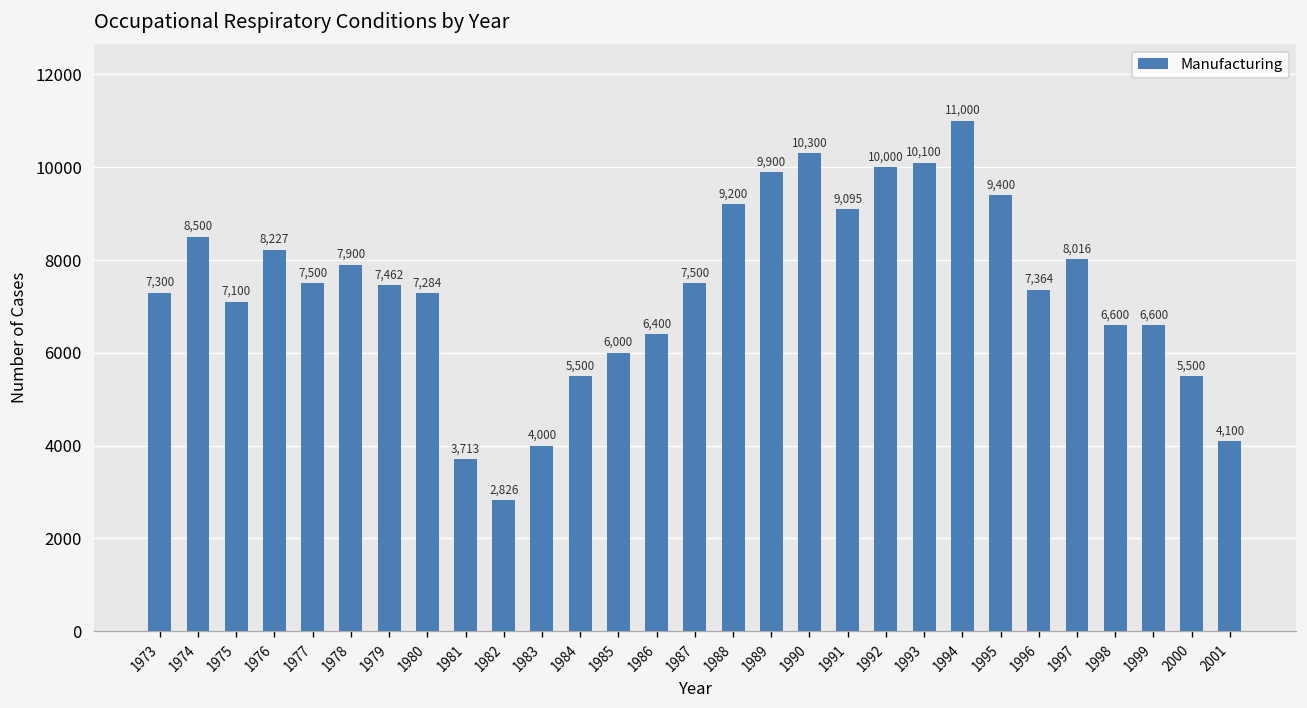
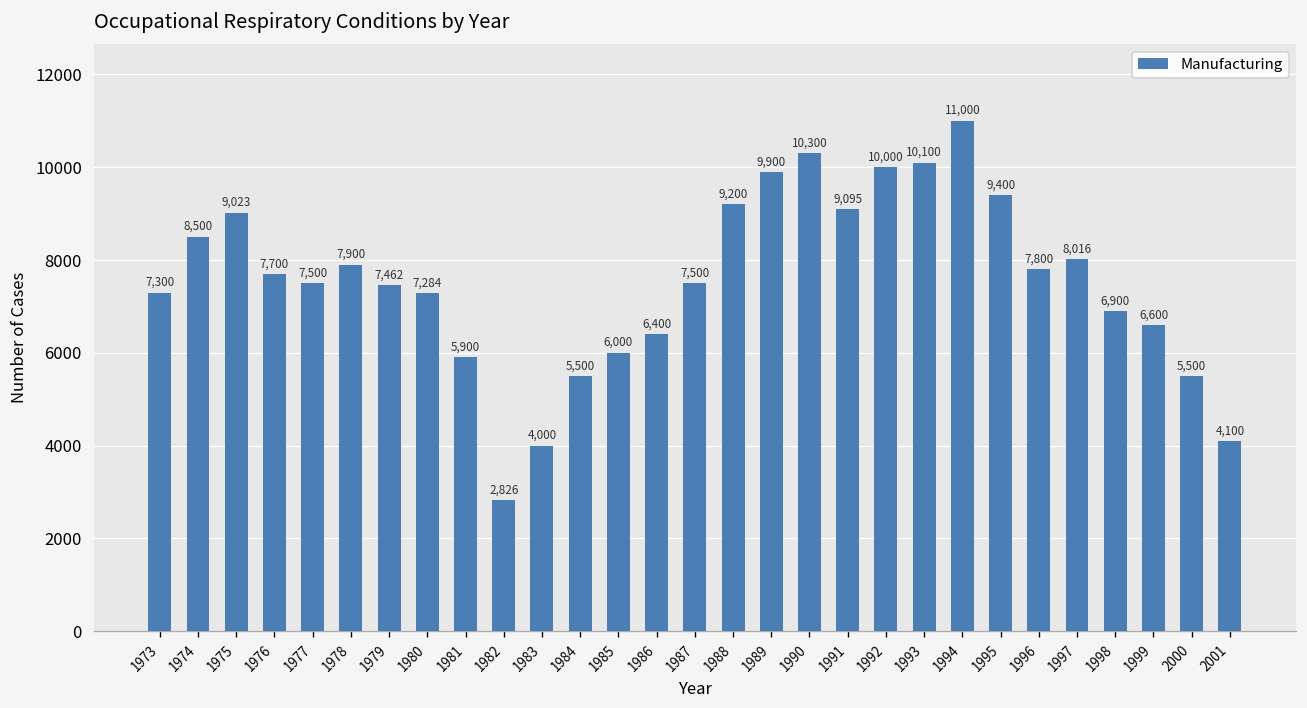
  {
    "1973": "7,300",
    "1974": "8,500",
-   "1975": "7,100",
-   "1976": "8,227",
+   "1975": "9,023",
+   "1976": "7,700",
    "1977": "7,500",
    "1978": "7,900",
    "1979": "7,462",
    "1980": "7,284",
-   "1981": "3,713",
+   "1981": "5,900",
    "1982": "2,826",
    "1983": "4,000",
    "1984": "5,500",
    "1985": "6,000",
    "1986": "6,400",
    "1987": "7,500",
    "1988": "9,200",
    "1989": "9,900",
    "1990": "10,300",
    "1991": "9,095",
    "1992": "10,000",
    "1993": "10,100",
    "1994": "11,000",
    "1995": "9,400",
-   "1996": "7,364",
+   "1996": "7,800",
    "1997": "8,016",
-   "1998": "6,600",
+   "1998": "6,900",
    "1999": "6,600",
    "2000": "5,500",
    "2001": "4,100"
  }
